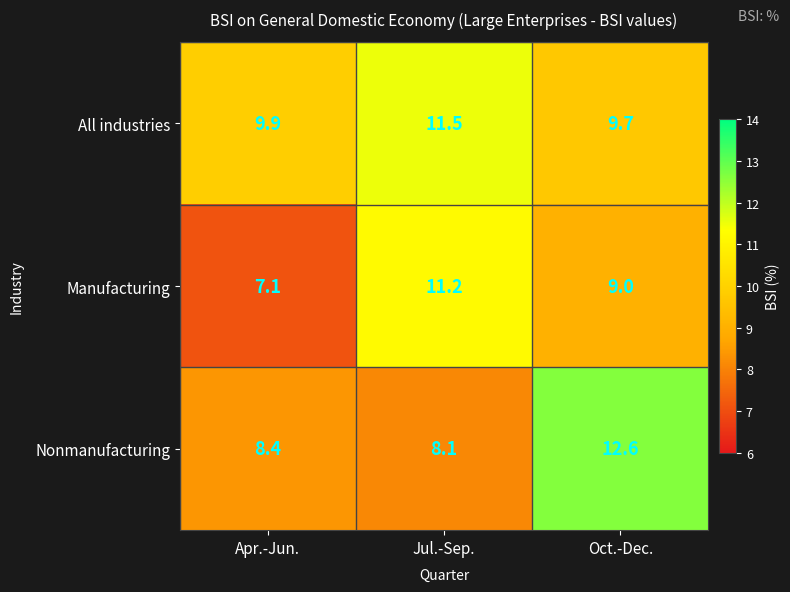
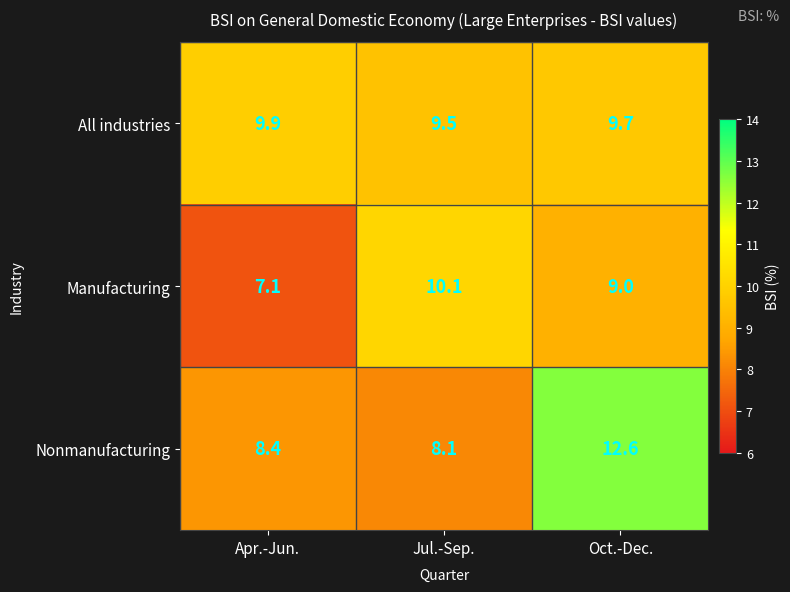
  {
    "All industries": {
      "Apr.-Jun.": 9.9,
-     "Jul.-Sep.": 11.5,
+     "Jul.-Sep.": 9.5,
      "Oct.-Dec.": 9.7
    },
    "Manufacturing": {
      "Apr.-Jun.": 7.1,
-     "Jul.-Sep.": 11.2,
+     "Jul.-Sep.": 10.1,
      "Oct.-Dec.": 9.0
    },
    "Nonmanufacturing": {
      "Apr.-Jun.": 8.4,
      "Jul.-Sep.": 8.1,
      "Oct.-Dec.": 12.6
    }
  }
